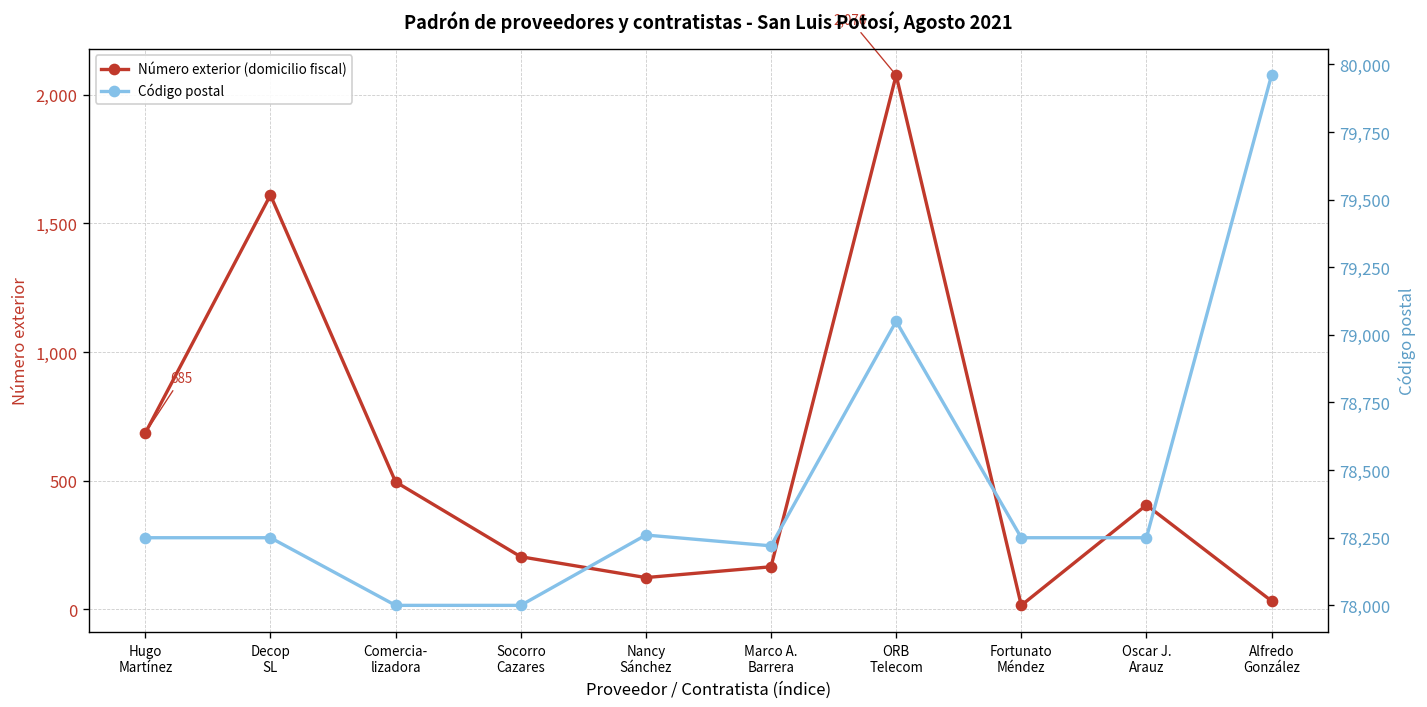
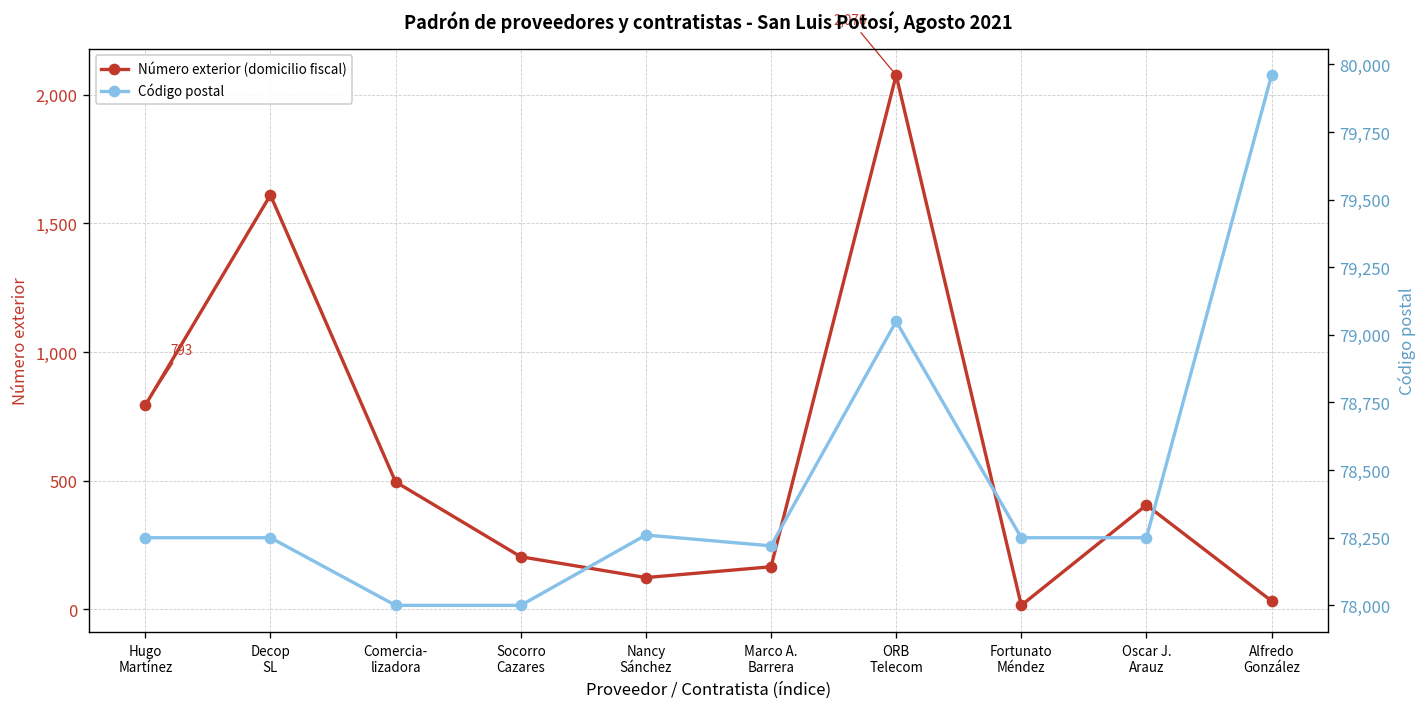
  {
    "Número exterior (domicilio fiscal)": {
-     "Hugo Martínez": "685",
+     "Hugo Martínez": "793",
      "ORB Telecom": "2,076"
    }
  }
